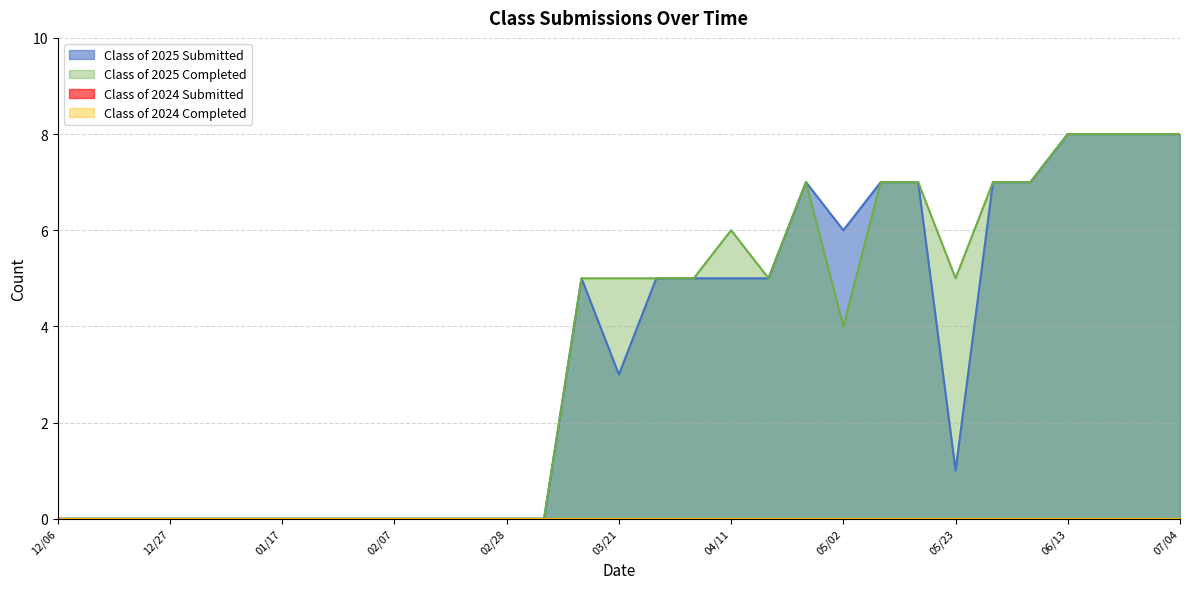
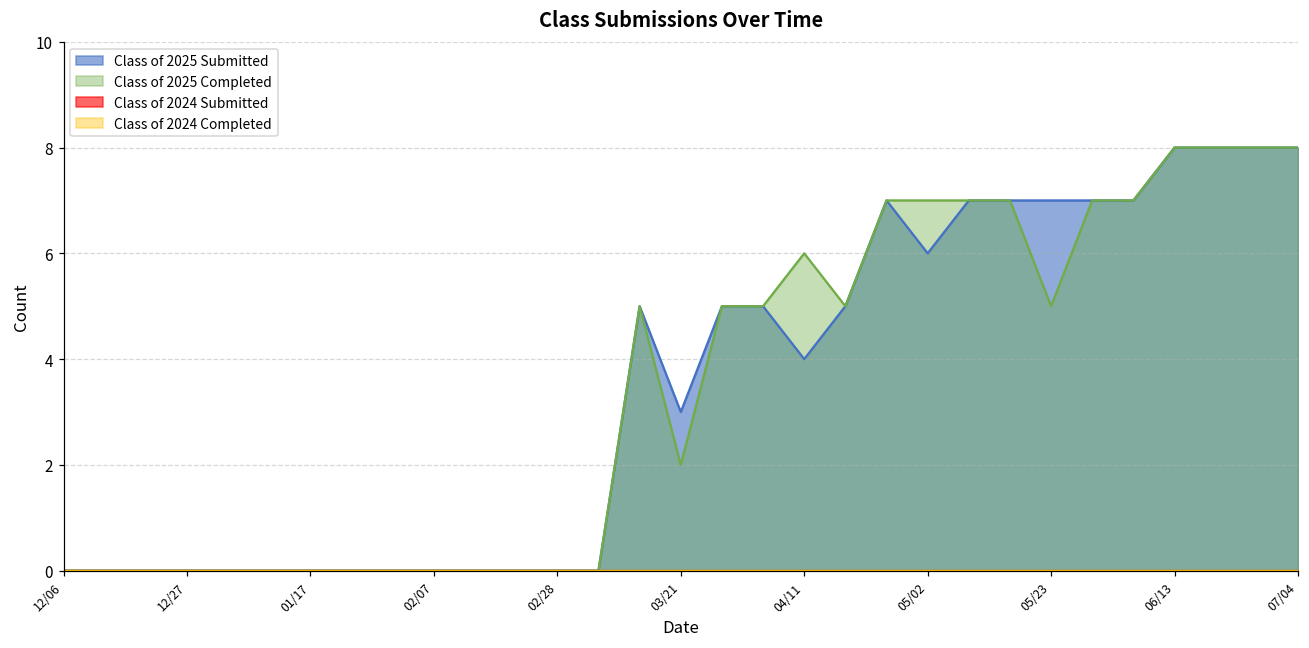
  {
    "Class of 2025 Submitted": {
      "03/21": 3,
-     "04/11": 5,
+     "04/11": 4,
      "05/02": 6,
-     "05/23": 1
+     "05/23": 7
    },
    "Class of 2025 Completed": {
-     "03/21": 5,
+     "03/21": 2,
      "04/11": 6,
-     "05/02": 4,
+     "05/02": 7,
      "05/23": 5
    },
    "Class of 2024 Completed": {
      "03/21": 0,
      "04/11": 0,
      "05/02": 0,
      "05/23": 0,
      "06/13": 0,
      "07/04": 0
    }
  }
